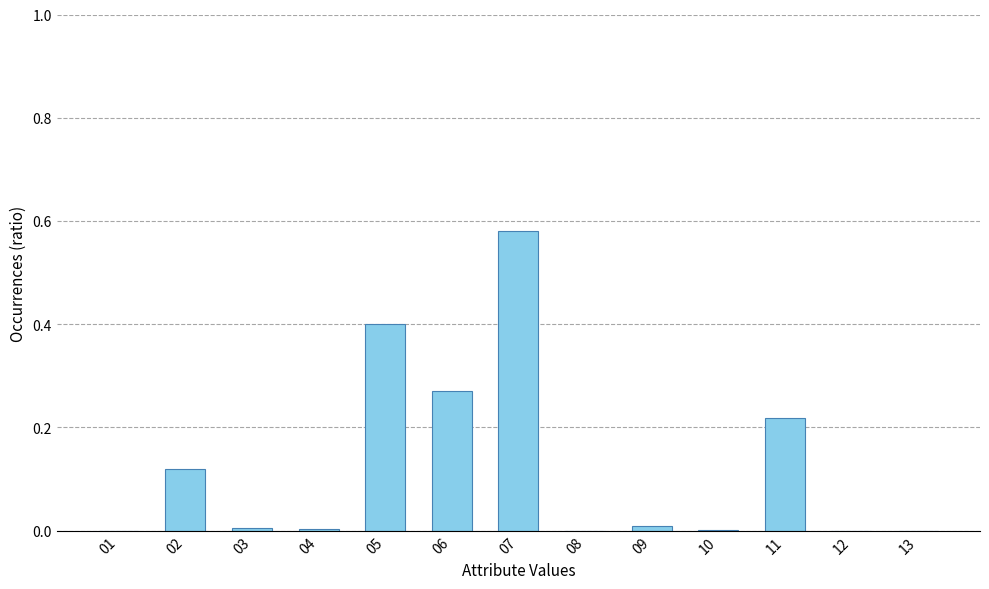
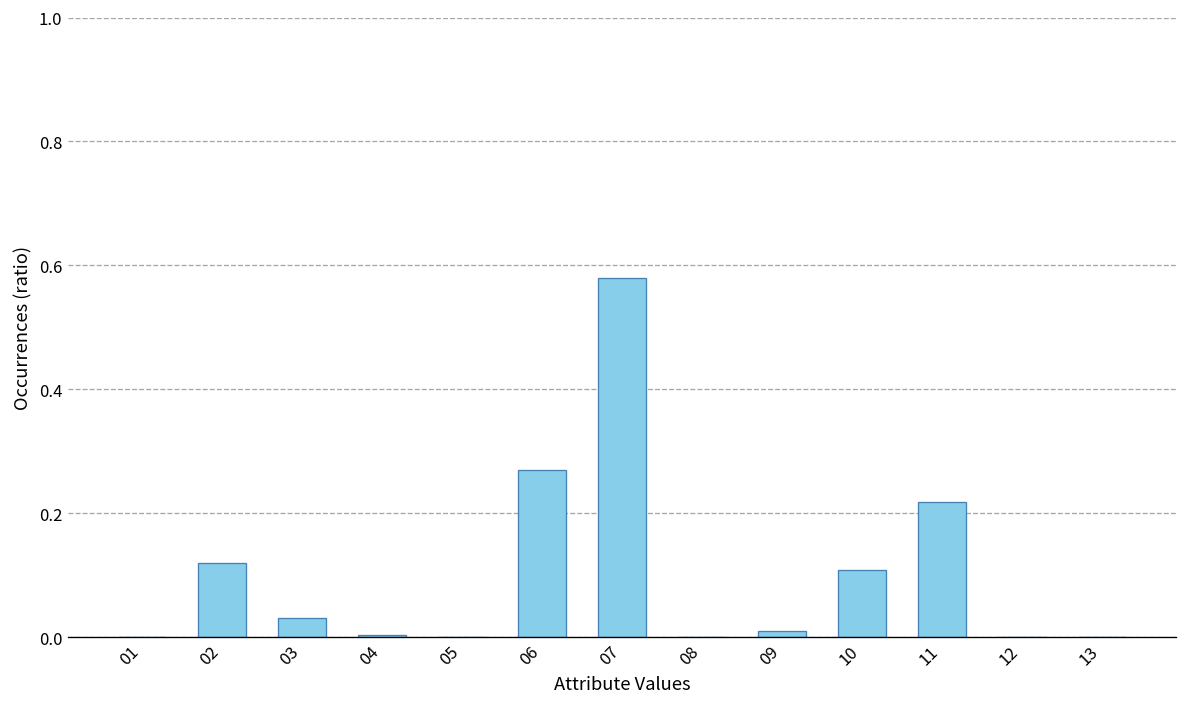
  {
    "01": 0.00,
    "02": 0.12,
-   "03": 0.01,
-   "05": 0.4,
+   "03": 0.03,
+   "05": 0.0,
    "06": 0.27,
    "07": 0.58,
    "08": 0.00,
    "09": 0.01,
-   "10": 0.00,
+   "10": 0.11,
    "11": 0.22,
    "12": 0.00,
    "13": 0.00
  }
